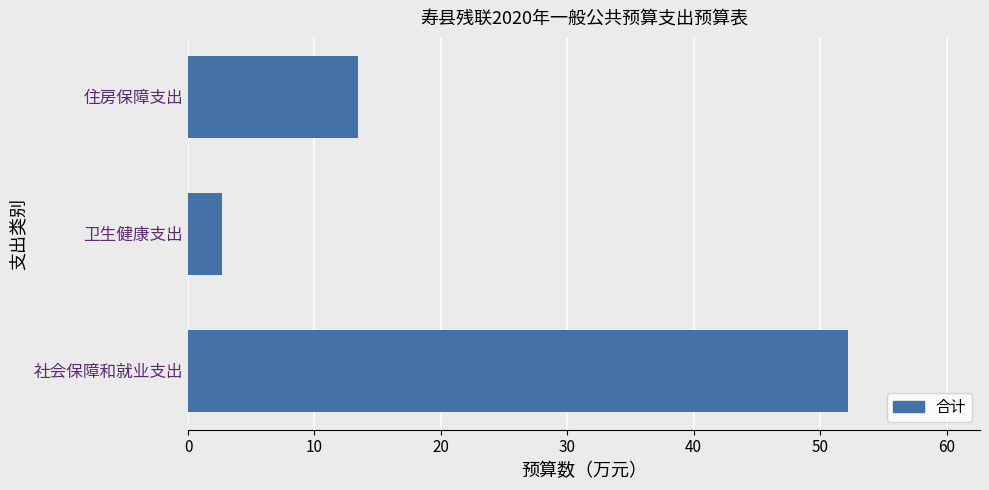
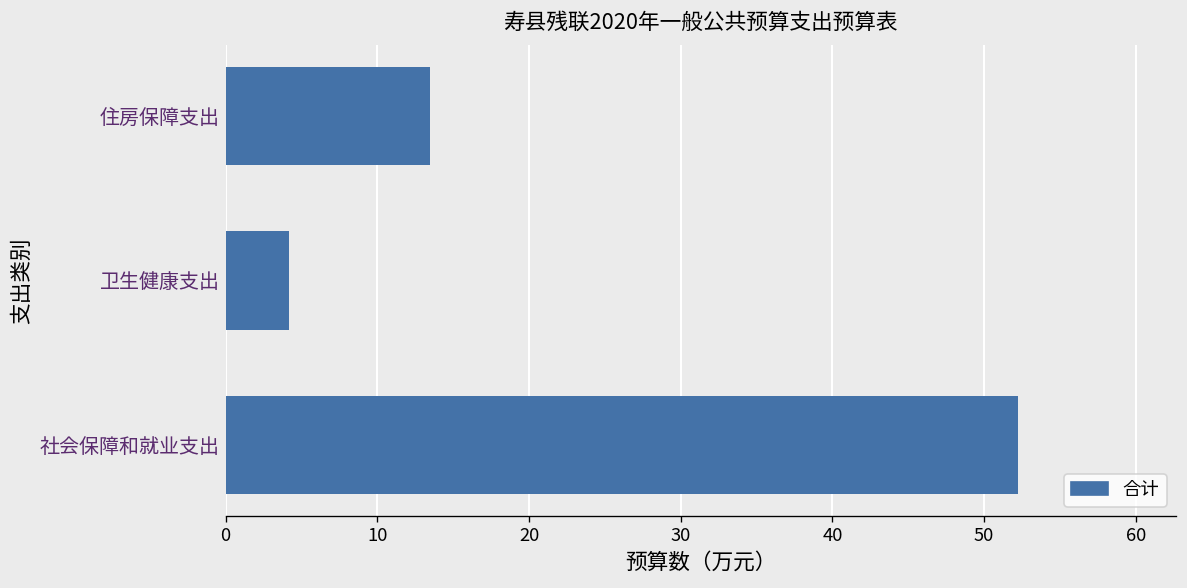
  {
    "住房保障支出": 13.5,
-   "卫生健康支出": 2.7,
+   "卫生健康支出": 4.2,
    "社会保障和就业支出": 52.2
  }
